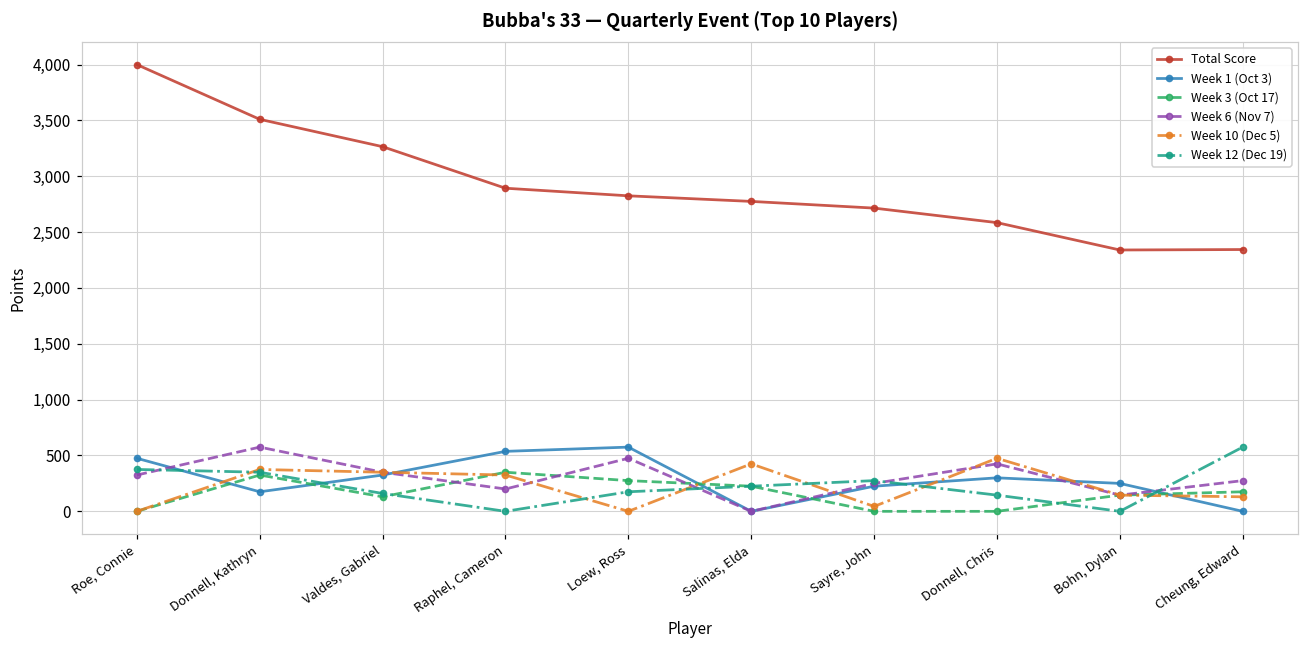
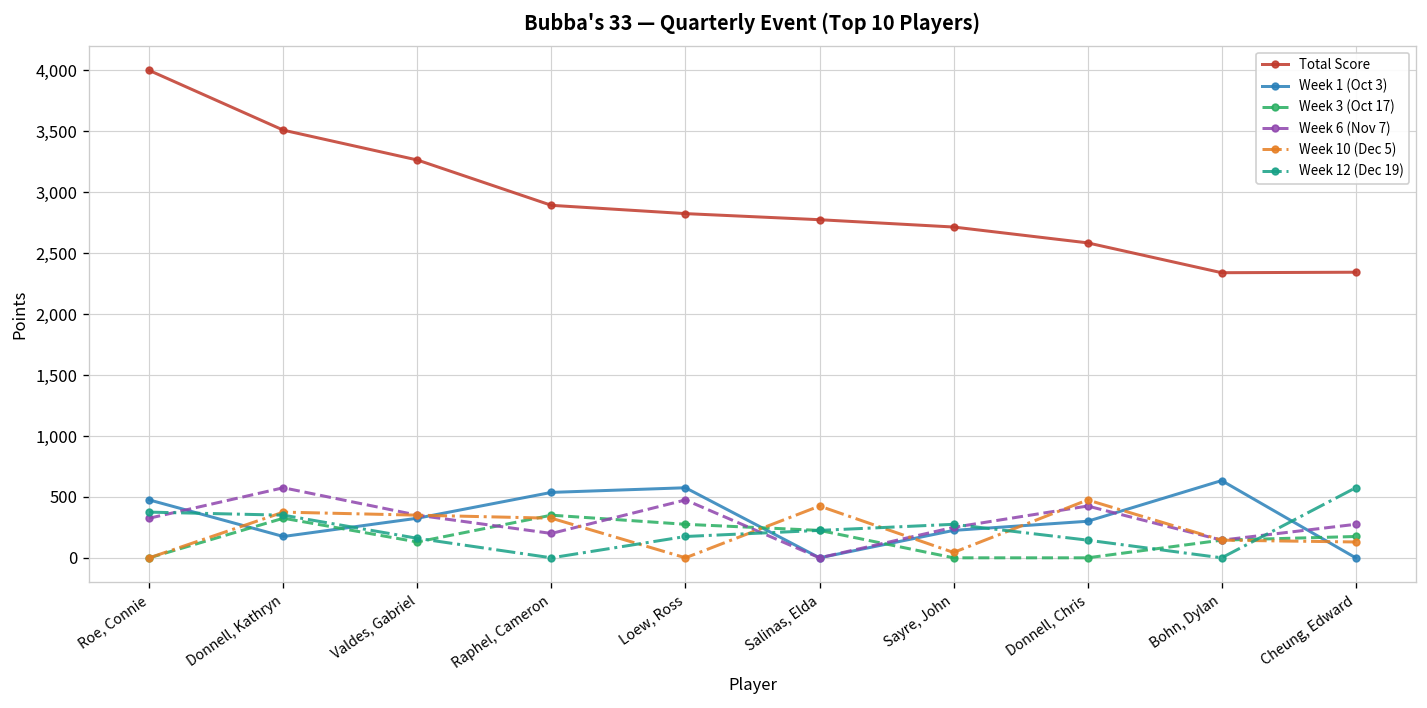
  {
    "Total Score": {
      "Roe, Connie": "4,000",
      "Donnell, Kathryn": "3,510",
      "Valdes, Gabriel": "3,270",
      "Raphel, Cameron": "2,890",
      "Loew, Ross": "2,830",
      "Salinas, Elda": "2,780",
      "Sayre, John": "2,720",
      "Donnell, Chris": "2,590",
      "Bohn, Dylan": "2,340",
      "Cheung, Edward": "2,340"
    },
    "Week 1 (Oct 3)": {
      "Roe, Connie": "480",
      "Donnell, Kathryn": "180",
      "Raphel, Cameron": "540",
      "Loew, Ross": "580",
      "Donnell, Chris": "300",
-     "Bohn, Dylan": "250",
+     "Bohn, Dylan": "630",
      "Cheung, Edward": "0"
    },
    "Week 6 (Nov 7)": {
      "Roe, Connie": "330",
      "Donnell, Kathryn": "580",
      "Raphel, Cameron": "200",
      "Loew, Ross": "480",
      "Donnell, Chris": "430",
      "Cheung, Edward": "280"
    },
    "Week 10 (Dec 5)": {
      "Loew, Ross": "0",
      "Salinas, Elda": "430",
      "Sayre, John": "40",
      "Donnell, Chris": "480",
      "Cheung, Edward": "130"
    }
  }
